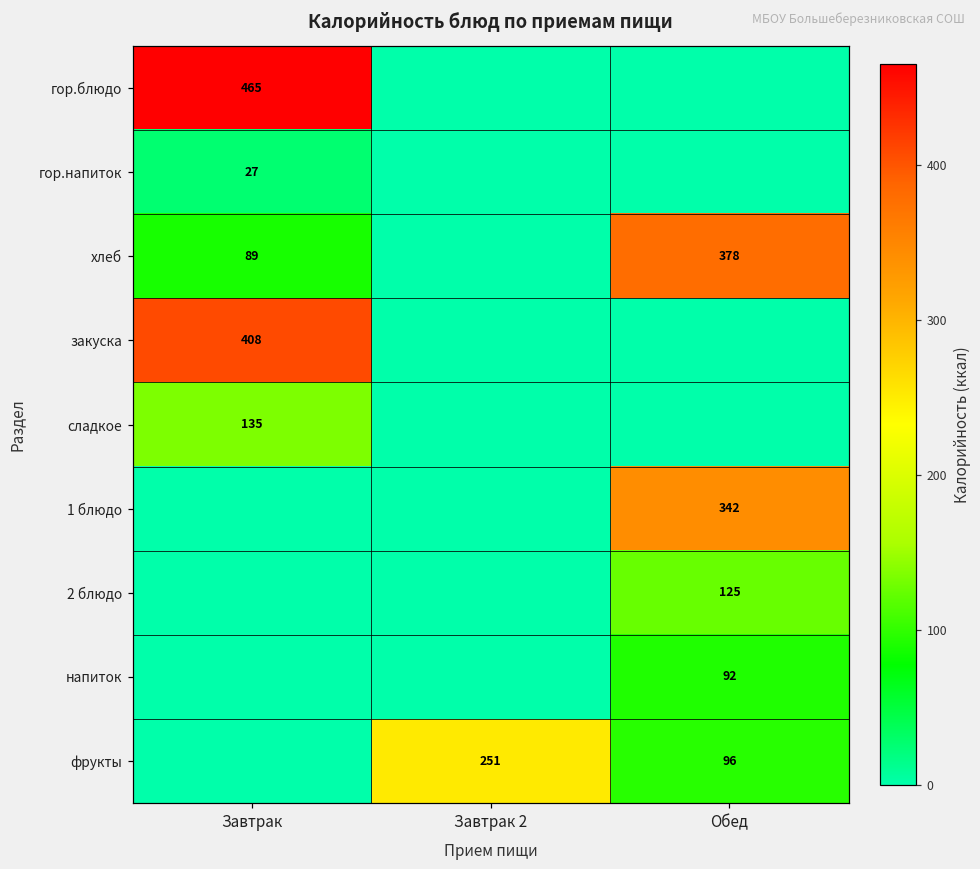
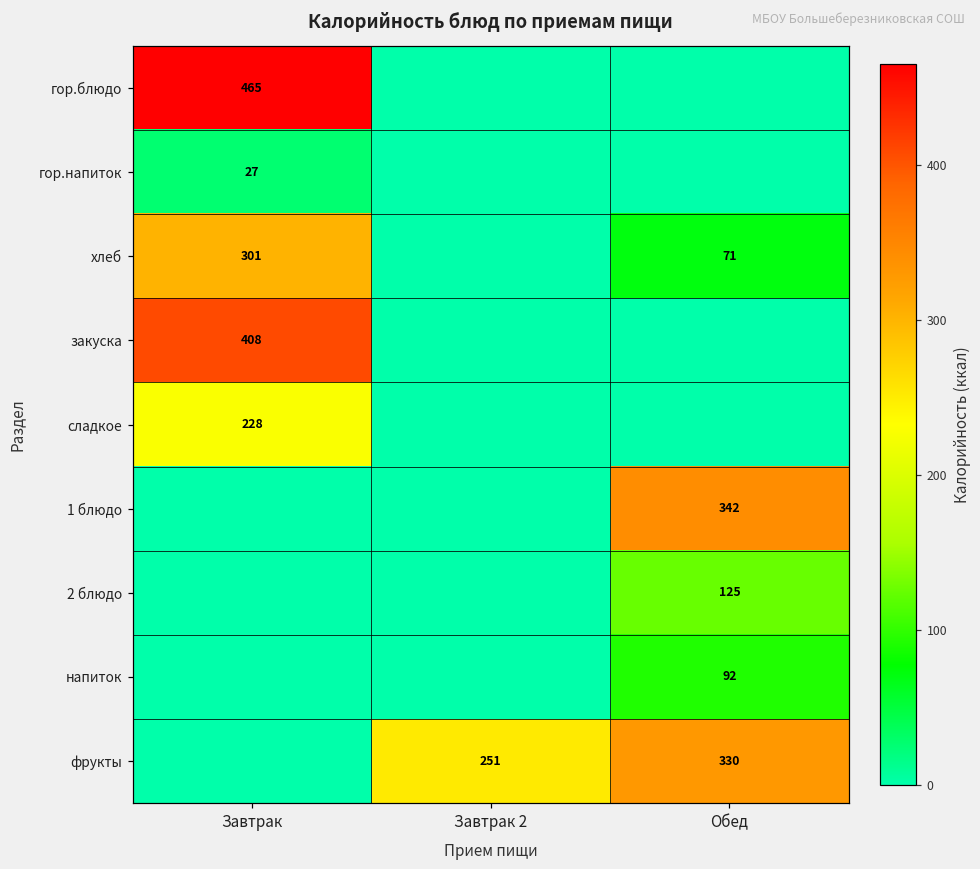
  {
    "гор.блюдо": {
      "Завтрак": 465
    },
    "гор.напиток": {
      "Завтрак": 27
    },
    "хлеб": {
-     "Завтрак": 89,
-     "Обед": 378
+     "Завтрак": 301,
+     "Обед": 71
    },
    "закуска": {
      "Завтрак": 408
    },
    "сладкое": {
-     "Завтрак": 135
+     "Завтрак": 228
    },
    "1 блюдо": {
      "Обед": 342
    },
    "2 блюдо": {
      "Обед": 125
    },
    "напиток": {
      "Обед": 92
    },
    "фрукты": {
      "Завтрак 2": 251,
-     "Обед": 96
+     "Обед": 330
    }
  }
